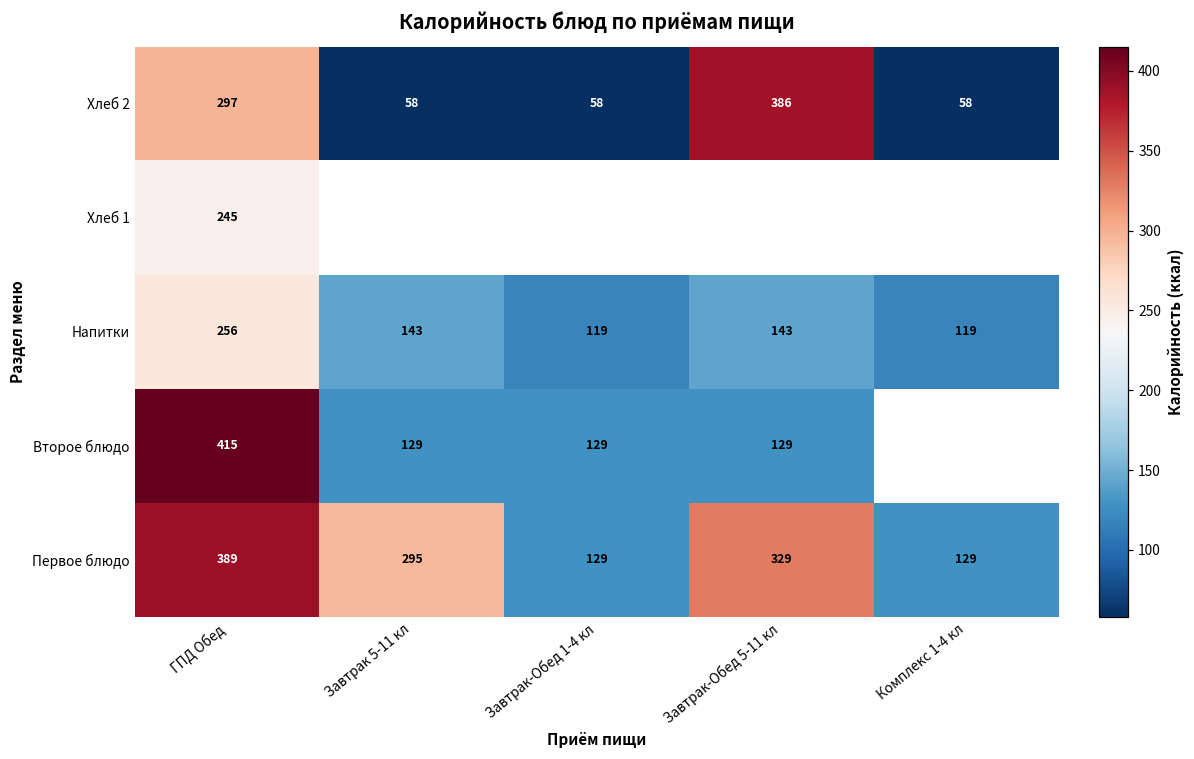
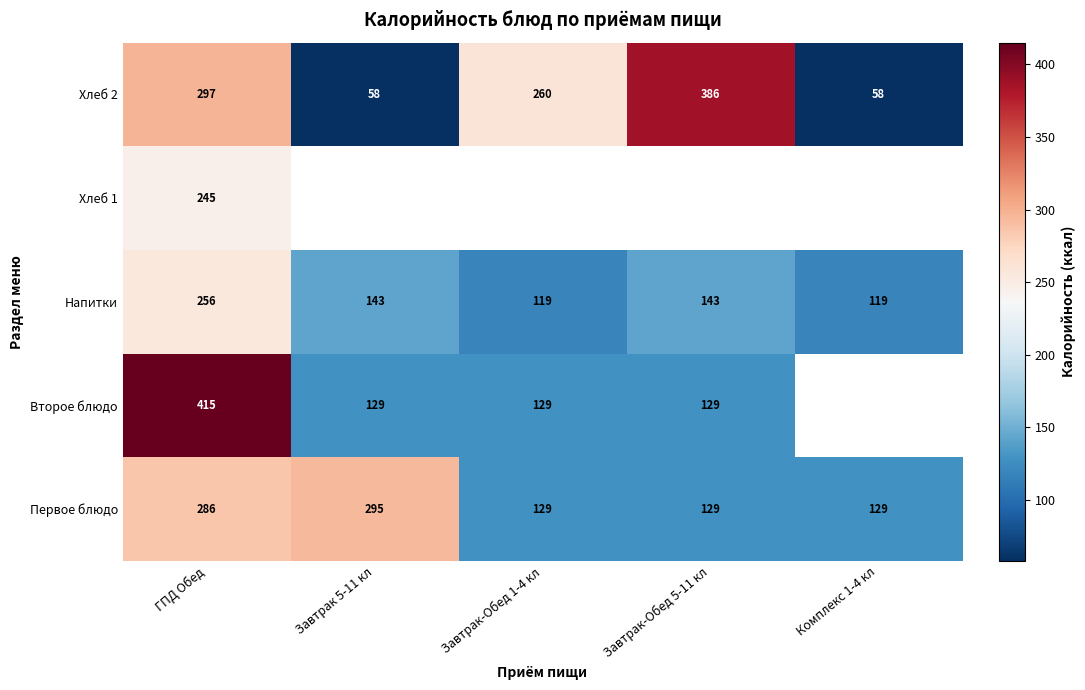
  {
    "Хлеб 2": {
      "ГПД Обед": 297,
      "Завтрак 5-11 кл": 58,
-     "Завтрак-Обед 1-4 кл": 58,
+     "Завтрак-Обед 1-4 кл": 260,
      "Завтрак-Обед 5-11 кл": 386,
      "Комплекс 1-4 кл": 58
    },
    "Хлеб 1": {
      "ГПД Обед": 245
    },
    "Напитки": {
      "ГПД Обед": 256,
      "Завтрак 5-11 кл": 143,
      "Завтрак-Обед 1-4 кл": 119,
      "Завтрак-Обед 5-11 кл": 143,
      "Комплекс 1-4 кл": 119
    },
    "Второе блюдо": {
      "ГПД Обед": 415,
      "Завтрак 5-11 кл": 129,
      "Завтрак-Обед 1-4 кл": 129,
      "Завтрак-Обед 5-11 кл": 129
    },
    "Первое блюдо": {
-     "ГПД Обед": 389,
+     "ГПД Обед": 286,
      "Завтрак 5-11 кл": 295,
      "Завтрак-Обед 1-4 кл": 129,
-     "Завтрак-Обед 5-11 кл": 329,
+     "Завтрак-Обед 5-11 кл": 129,
      "Комплекс 1-4 кл": 129
    }
  }
